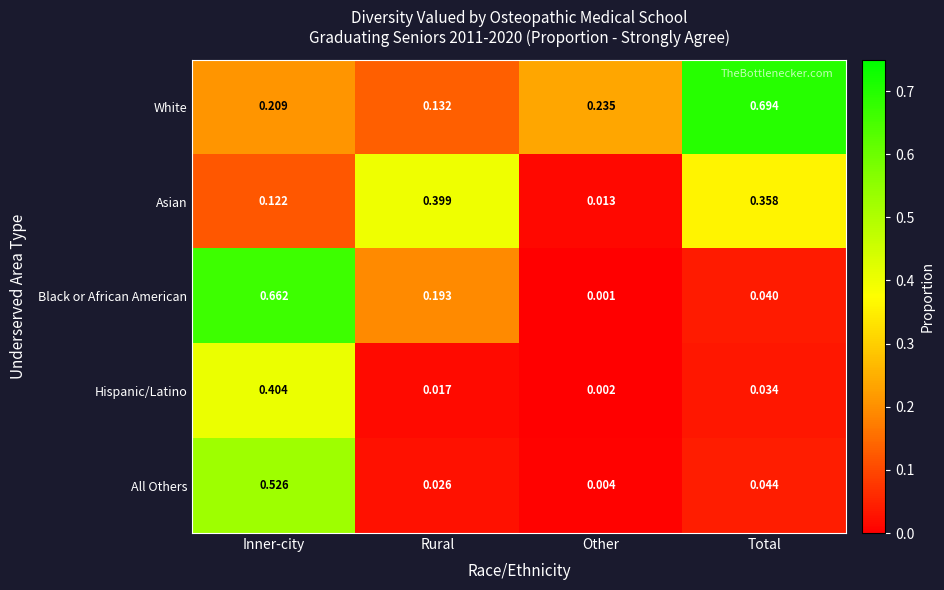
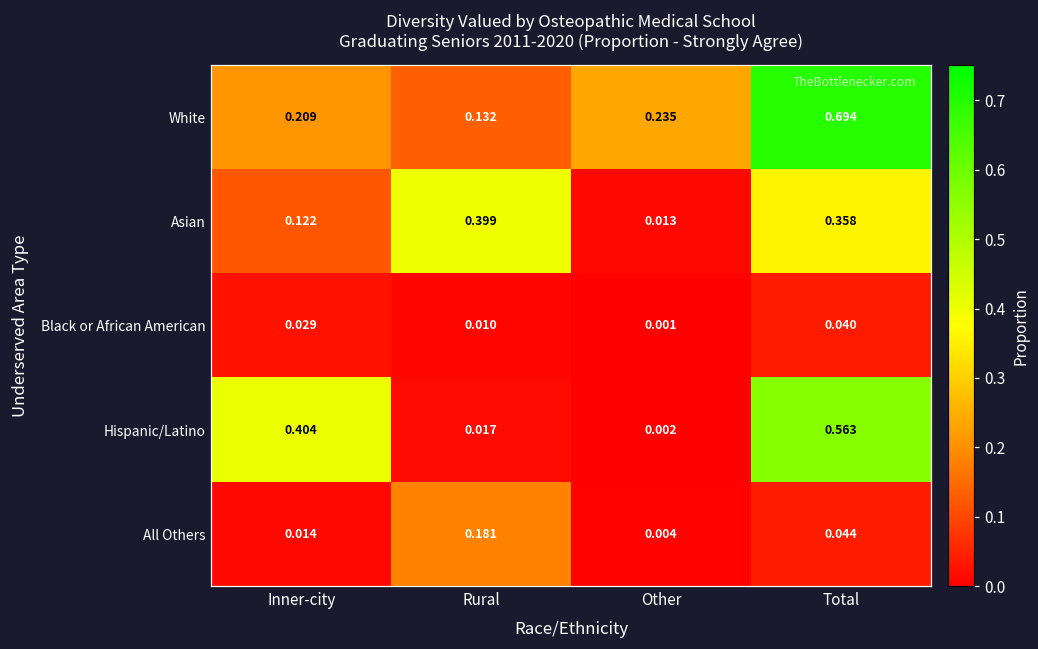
  {
    "White": {
      "Inner-city": 0.209,
      "Rural": 0.132,
      "Other": 0.235
    },
    "Asian": {
      "Inner-city": 0.122,
      "Rural": 0.399,
      "Other": 0.013,
      "Total": 0.358
    },
    "Black or African American": {
-     "Inner-city": 0.662,
-     "Rural": 0.193,
+     "Inner-city": 0.029,
+     "Rural": 0.010,
      "Other": 0.001,
      "Total": 0.040
    },
    "Hispanic/Latino": {
      "Inner-city": 0.404,
      "Rural": 0.017,
      "Other": 0.002,
-     "Total": 0.034
+     "Total": 0.563
    },
    "All Others": {
-     "Inner-city": 0.526,
-     "Rural": 0.026,
+     "Inner-city": 0.014,
+     "Rural": 0.181,
      "Other": 0.004,
      "Total": 0.044
    }
  }
